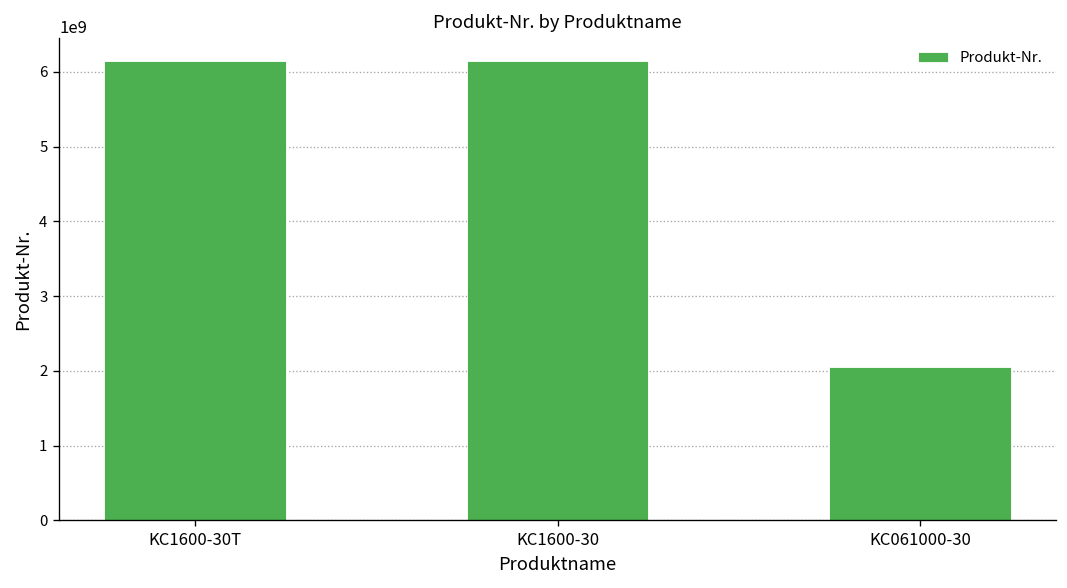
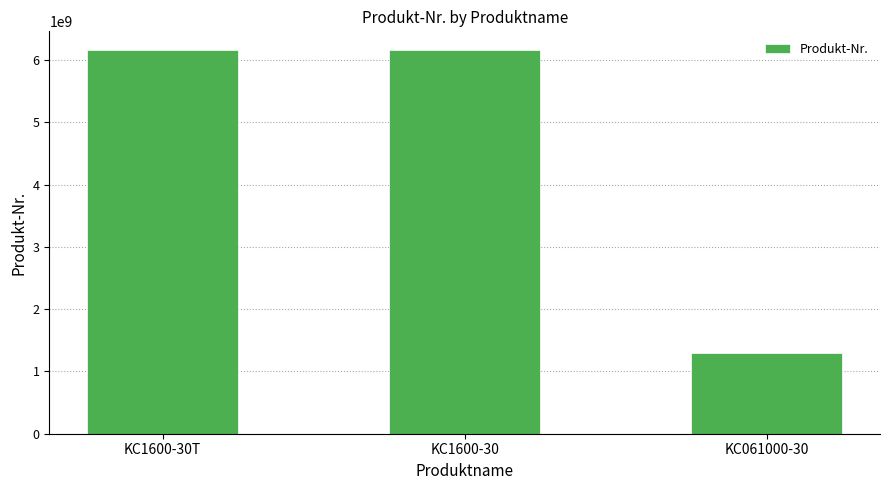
  {
    "KC1600-30T": 6200000000,
    "KC1600-30": 6200000000,
-   "KC061000-30": 2100000000
+   "KC061000-30": 1300000000
  }
